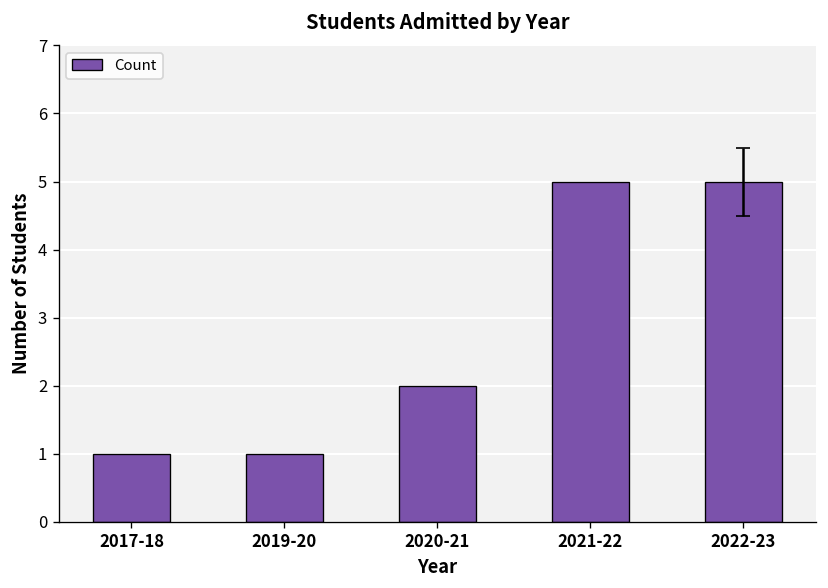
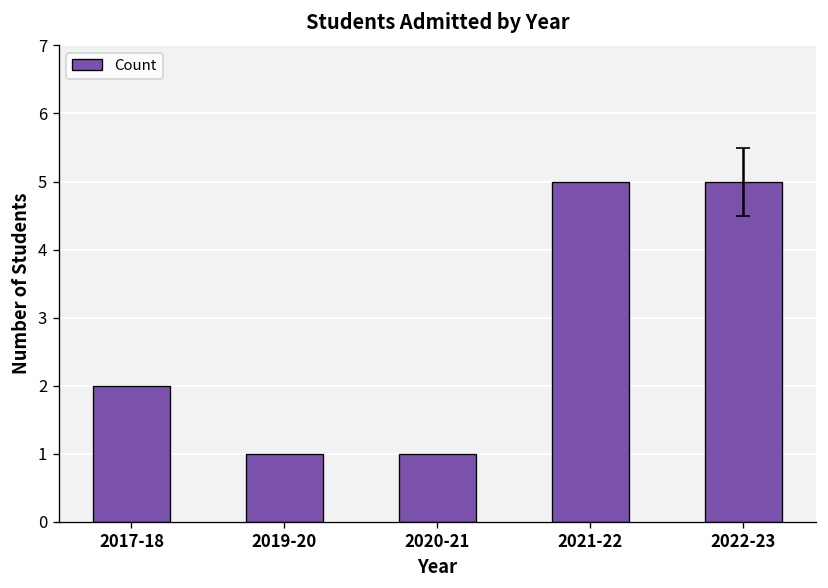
  {
    "Count": {
-     "2017-18": 1,
+     "2017-18": 2,
      "2019-20": 1,
-     "2020-21": 2,
+     "2020-21": 1,
      "2021-22": 5,
      "2022-23": 5
    }
  }
